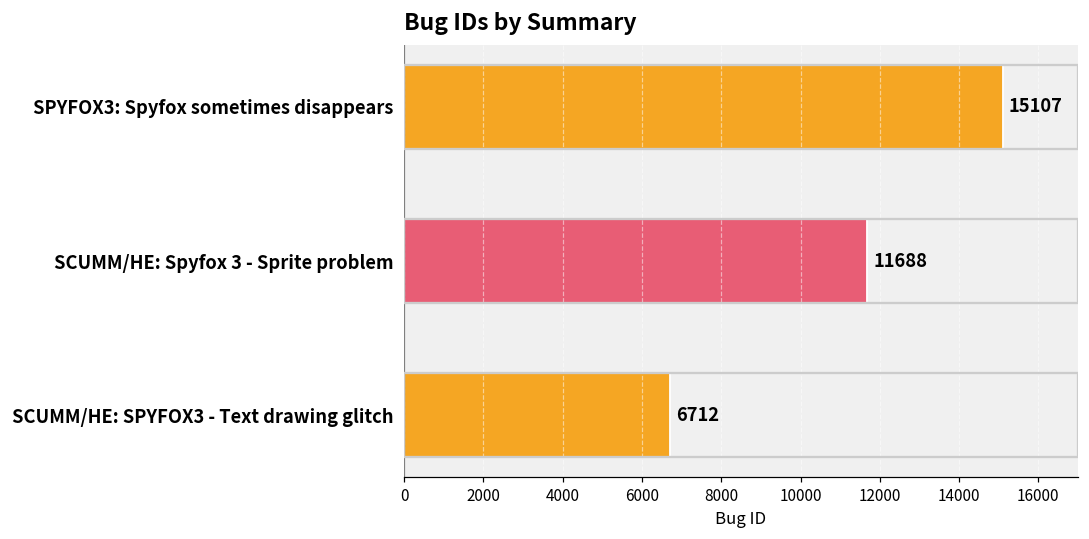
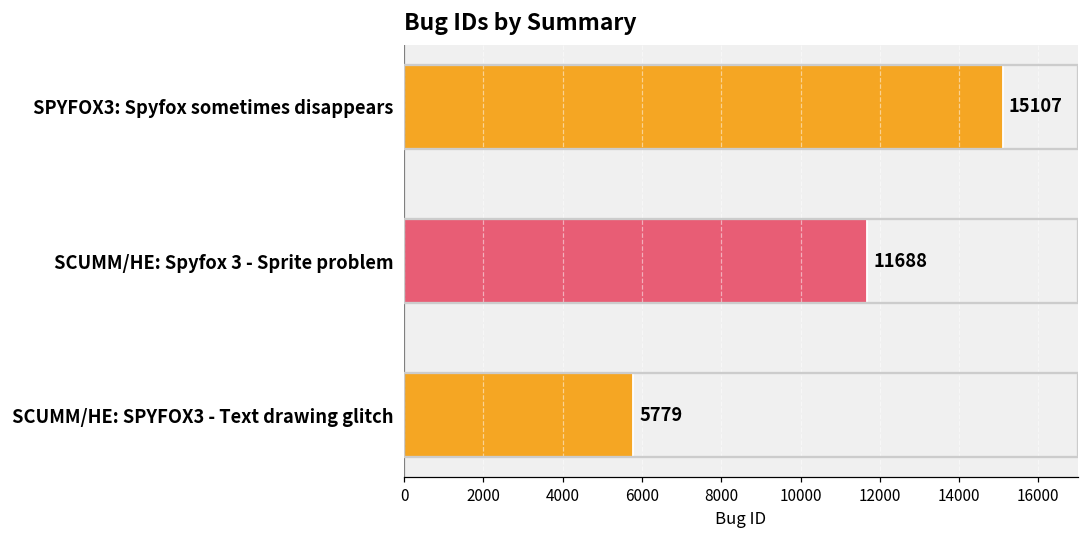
  {
    "SPYFOX3: Spyfox sometimes disappears": 15107,
    "SCUMM/HE: Spyfox 3 - Sprite problem": 11688,
-   "SCUMM/HE: SPYFOX3 - Text drawing glitch": 6712
+   "SCUMM/HE: SPYFOX3 - Text drawing glitch": 5779
  }
